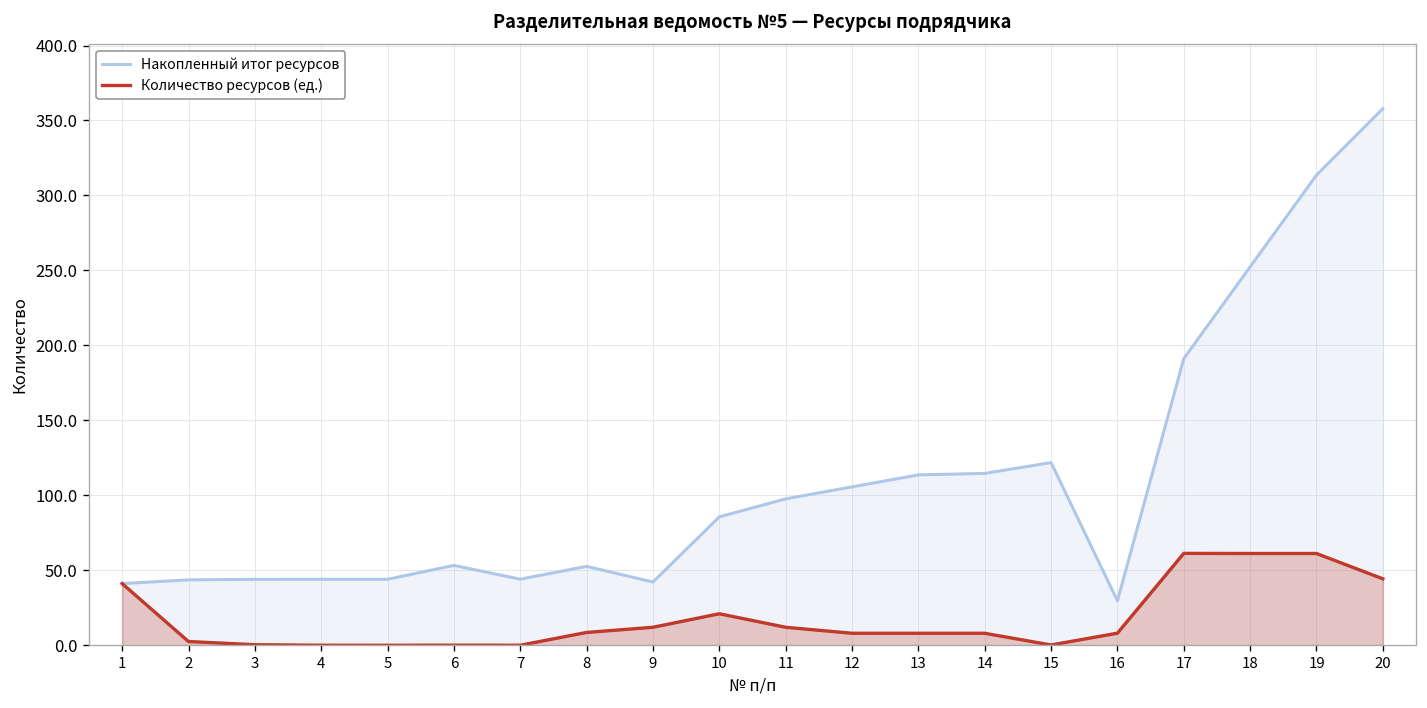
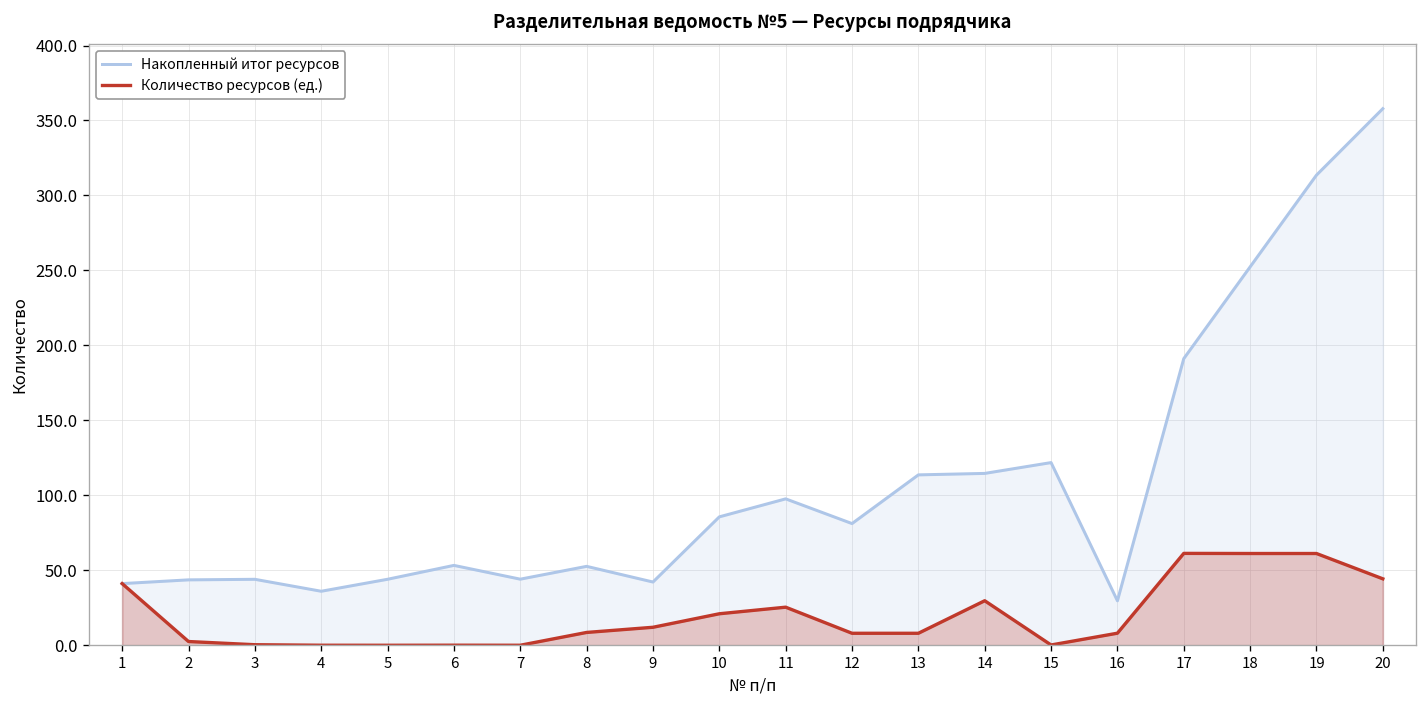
  {
    "Накопленный итог ресурсов": {
      "2": 44,
      "3": 44,
-     "4": 44,
+     "4": 36,
      "5": 44,
      "6": 53,
      "7": 44,
      "8": 53,
      "9": 42,
      "10": 86,
      "11": 98,
-     "12": 106,
+     "12": 81,
      "13": 114,
      "14": 115,
      "15": 122,
      "16": 30,
      "17": 191,
      "18": 252,
      "19": 314,
      "20": 358
    },
    "Количество ресурсов (ед.)": {
      "2": 2,
      "3": 0,
      "4": 0,
      "5": 0,
      "6": 0,
      "7": 0,
      "8": 9,
      "9": 12,
      "10": 21,
-     "11": 12,
+     "11": 25,
      "12": 8,
      "13": 8,
-     "14": 8,
+     "14": 30,
      "15": 0,
      "16": 8,
      "17": 61,
      "18": 61,
      "19": 61,
      "20": 44
    }
  }
